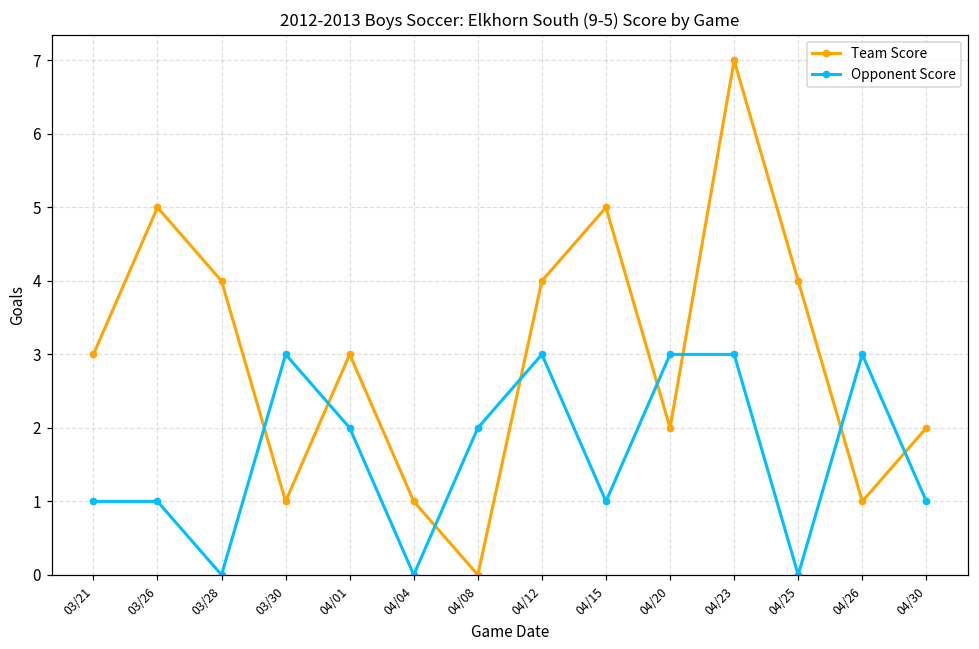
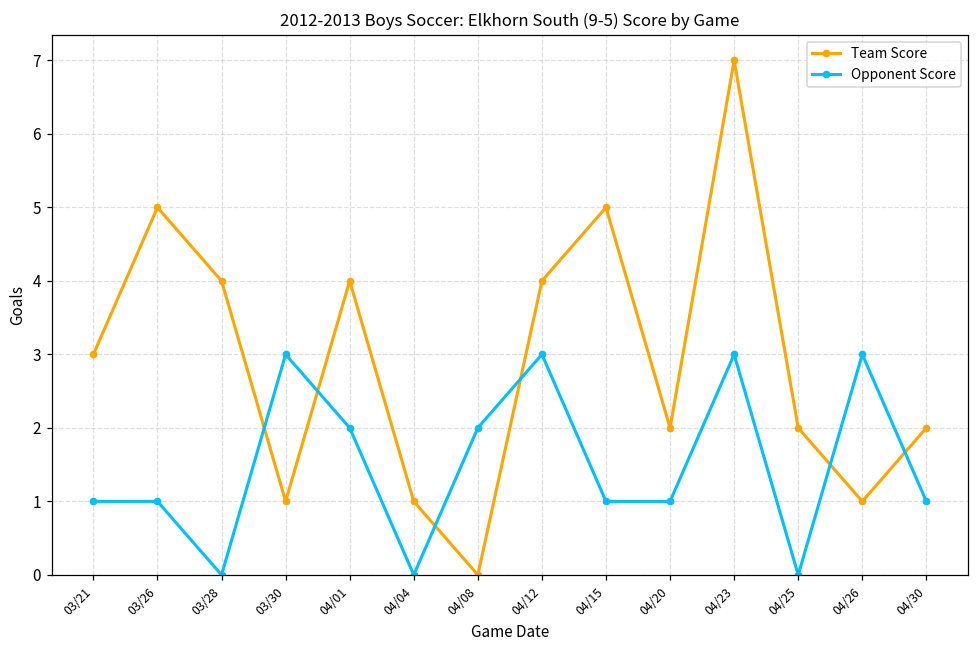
  {
    "Team Score": {
      "03/21": 3,
      "03/26": 5,
      "03/28": 4,
      "03/30": 1,
-     "04/01": 3,
+     "04/01": 4,
      "04/04": 1,
      "04/08": 0,
      "04/12": 4,
      "04/15": 5,
      "04/20": 2,
      "04/23": 7,
-     "04/25": 4,
+     "04/25": 2,
      "04/26": 1,
      "04/30": 2
    },
    "Opponent Score": {
      "03/21": 1,
      "03/26": 1,
      "03/28": 0,
      "03/30": 3,
      "04/01": 2,
      "04/04": 0,
      "04/08": 2,
      "04/12": 3,
      "04/15": 1,
-     "04/20": 3,
+     "04/20": 1,
      "04/23": 3,
      "04/25": 0,
      "04/26": 3,
      "04/30": 1
    }
  }
